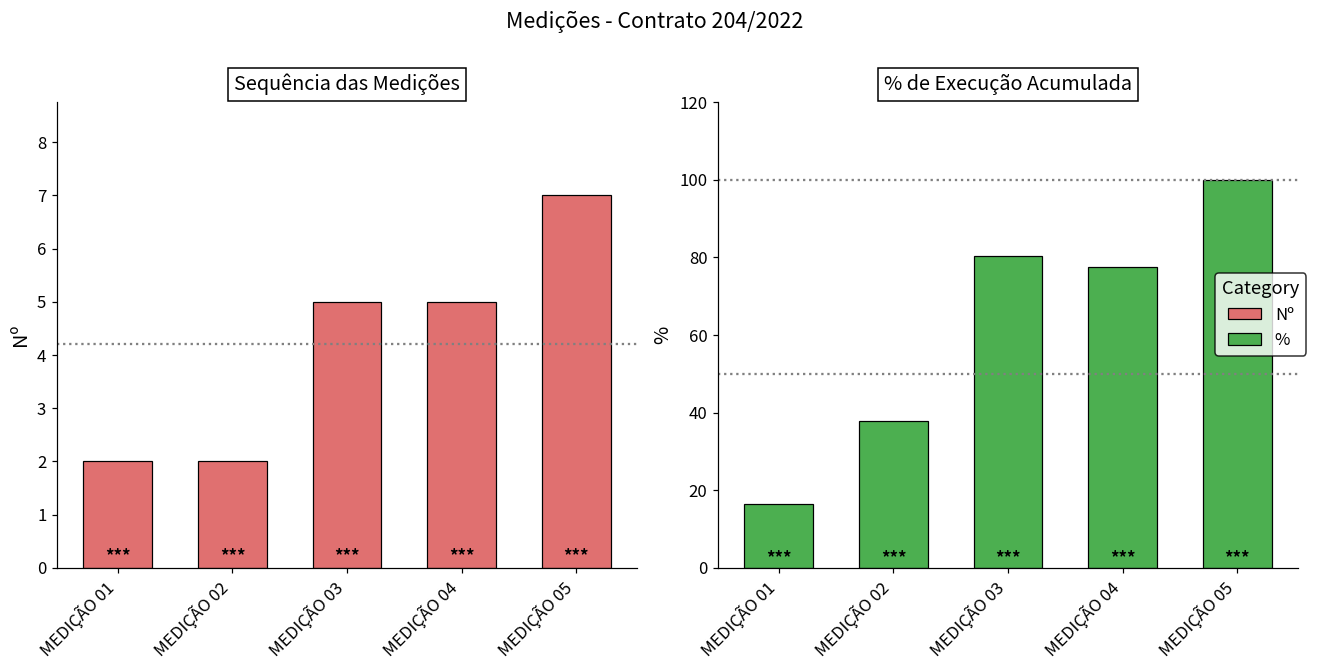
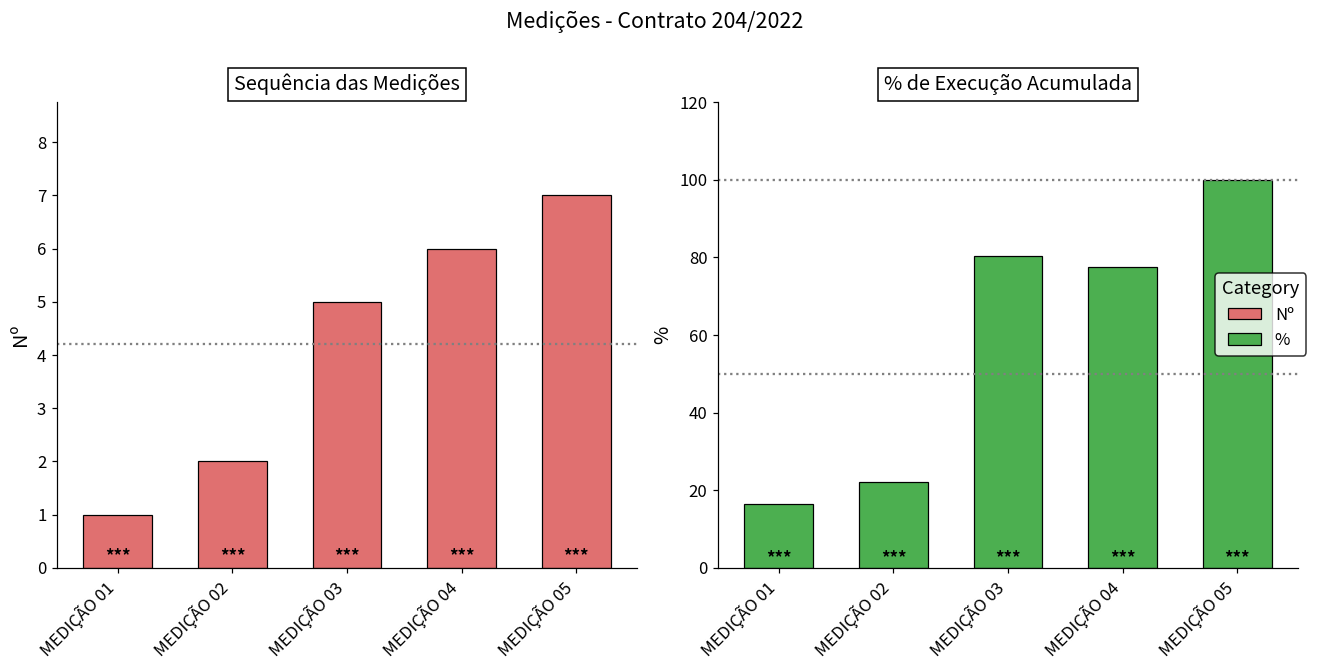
  {
    "Sequência das Medições": {
-     "MEDIÇÃO 01": 2,
+     "MEDIÇÃO 01": 1,
      "MEDIÇÃO 02": 2,
      "MEDIÇÃO 03": 5,
-     "MEDIÇÃO 04": 5,
+     "MEDIÇÃO 04": 6,
      "MEDIÇÃO 05": 7
    },
    "% de Execução Acumulada": {
      "MEDIÇÃO 01": 16,
-     "MEDIÇÃO 02": 38,
+     "MEDIÇÃO 02": 22,
      "MEDIÇÃO 03": 80,
      "MEDIÇÃO 04": 78,
      "MEDIÇÃO 05": 100
    }
  }
